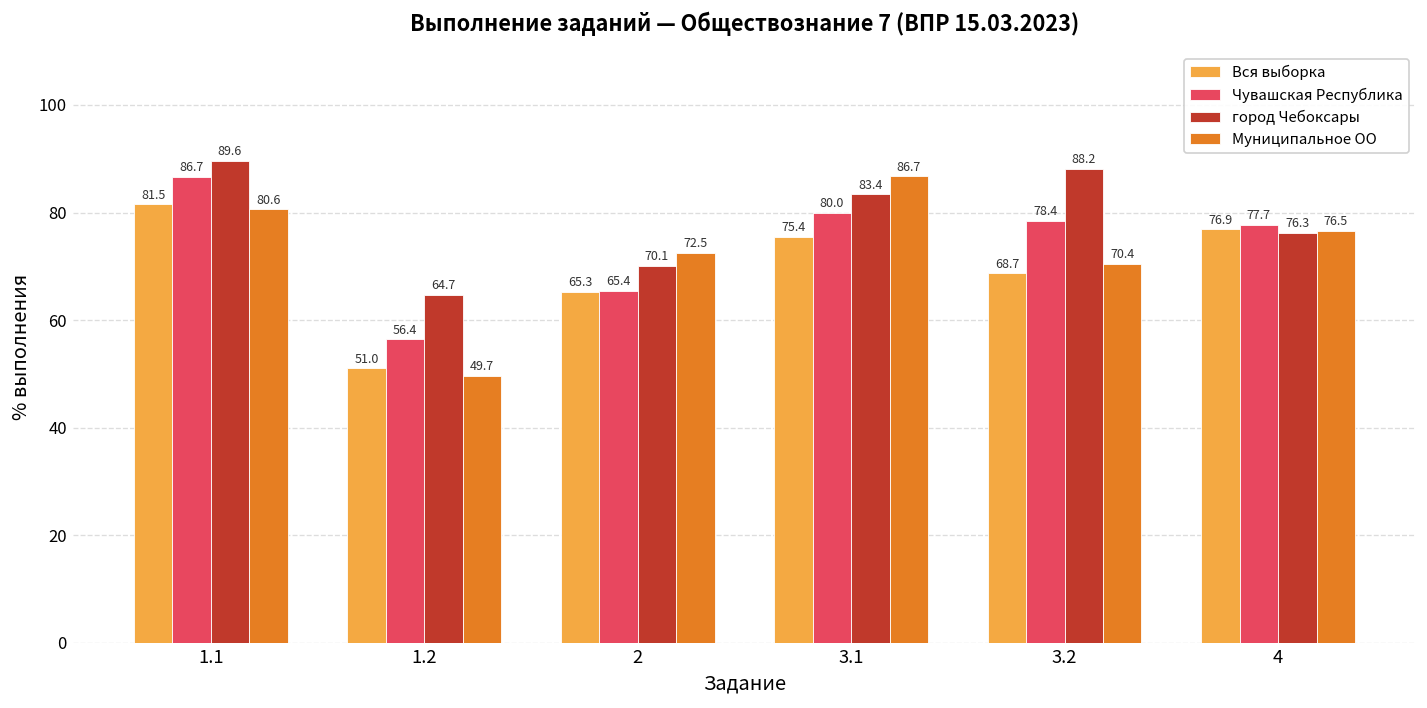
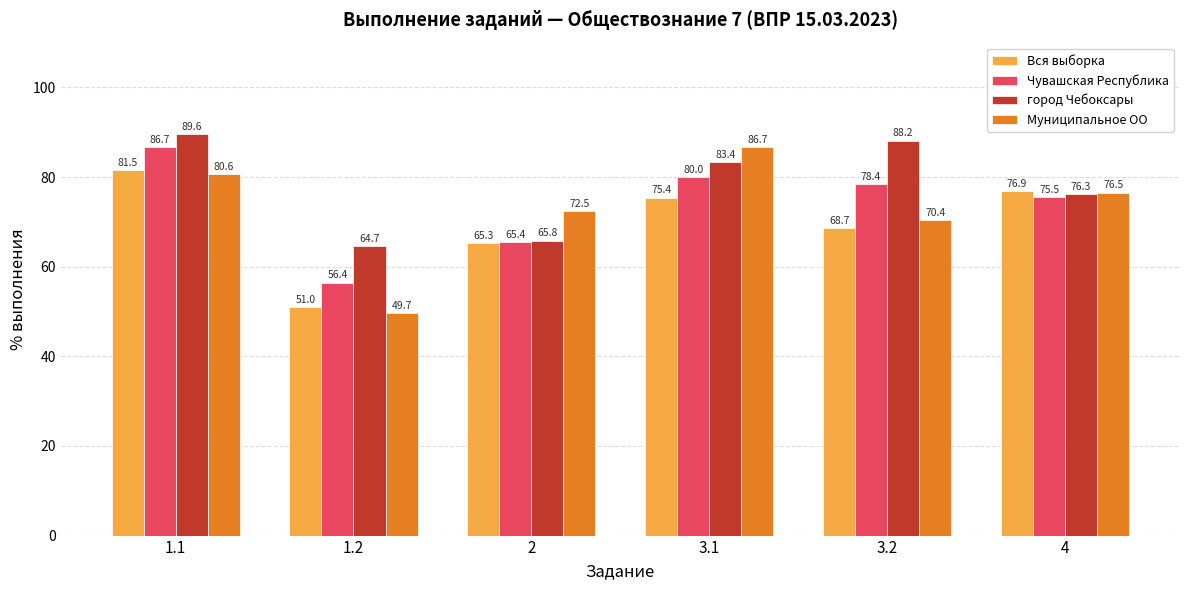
  {
    "Чувашская Республика": {
      "1.1": 86.7,
      "1.2": 56.4,
      "2": 65.4,
      "3.1": 80.0,
      "3.2": 78.4,
-     "4": 77.7
+     "4": 75.5
    },
    "город Чебоксары": {
      "1.1": 89.6,
      "1.2": 64.7,
-     "2": 70.1,
+     "2": 65.8,
      "3.1": 83.4,
      "3.2": 88.2,
      "4": 76.3
    }
  }
